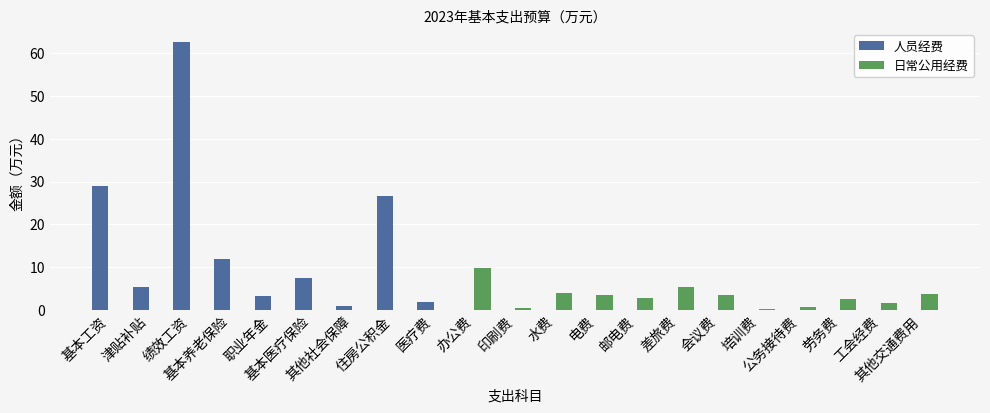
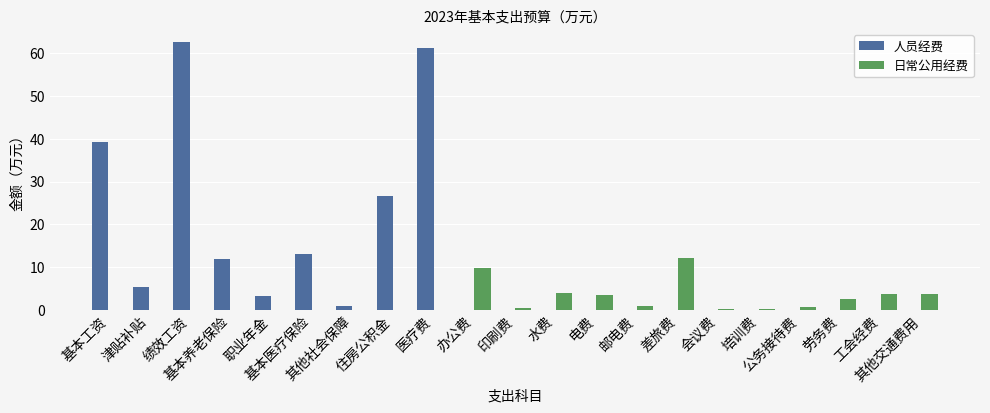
  {
    "人员经费": {
-     "基本工资": 29,
+     "基本工资": 39,
      "津贴补贴": 5,
      "绩效工资": 63,
      "基本养老保险": 12,
      "职业年金": 3,
-     "基本医疗保险": 7,
+     "基本医疗保险": 13,
      "其他社会保障": 1,
      "住房公积金": 27,
-     "医疗费": 2,
+     "医疗费": 61,
      "办公费": 0,
      "印刷费": 0,
      "水费": 0,
      "电费": 0,
      "邮电费": 0,
      "差旅费": 0,
      "会议费": 0,
      "培训费": 0,
      "公务接待费": 0,
      "劳务费": 0,
      "工会经费": 0,
      "其他交通费用": 0
    },
    "日常公用经费": {
      "基本工资": 0,
      "津贴补贴": 0,
      "绩效工资": 0,
      "基本养老保险": 0,
      "职业年金": 0,
      "基本医疗保险": 0,
      "其他社会保障": 0,
      "住房公积金": 0,
      "医疗费": 0,
      "办公费": 10,
      "水费": 4,
      "电费": 4,
-     "邮电费": 3,
-     "差旅费": 5,
-     "会议费": 3,
+     "邮电费": 1,
+     "差旅费": 12,
+     "会议费": 0,
      "公务接待费": 1,
      "劳务费": 3,
-     "工会经费": 1,
+     "工会经费": 4,
      "其他交通费用": 4
    }
  }
